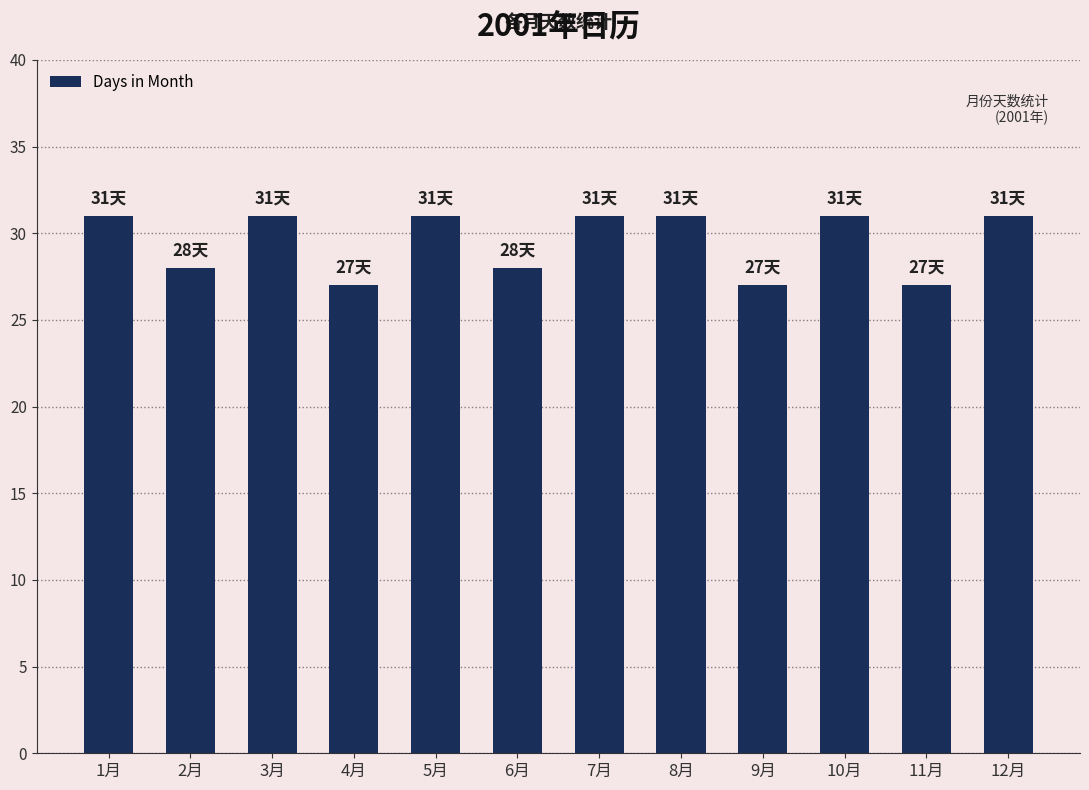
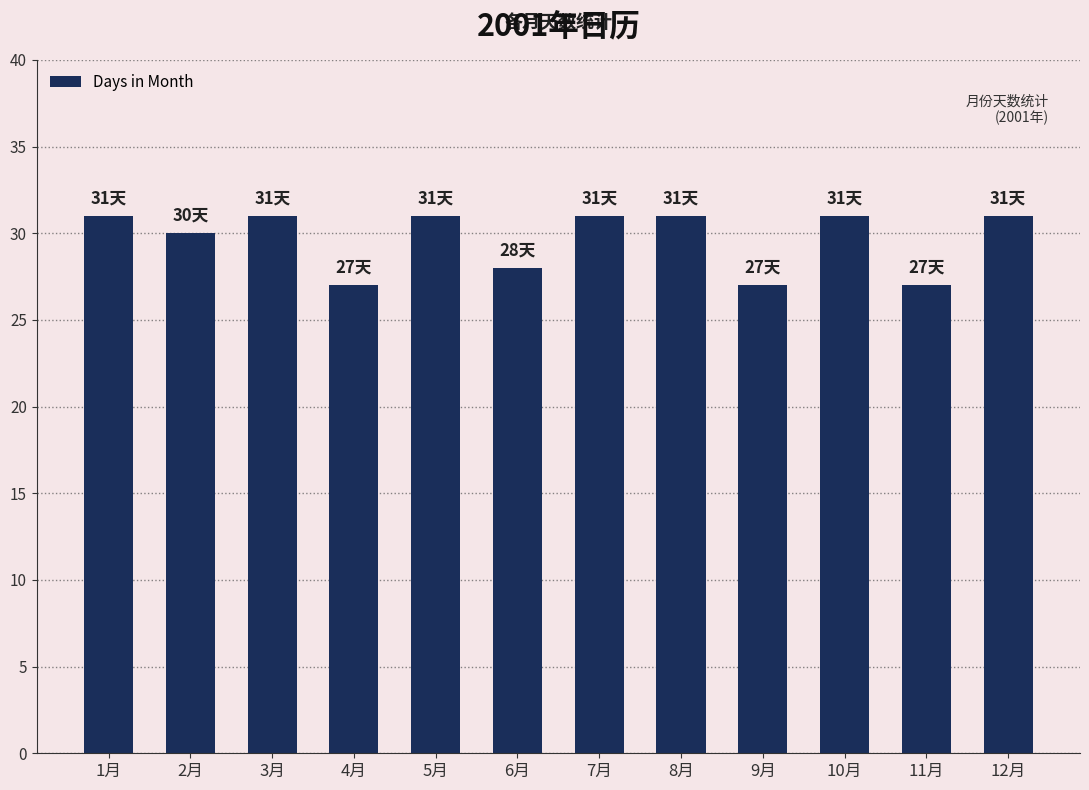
  {
    "1月": "31天",
-   "2月": "28天",
+   "2月": "30天",
    "3月": "31天",
    "4月": "27天",
    "5月": "31天",
    "6月": "28天",
    "7月": "31天",
    "8月": "31天",
    "9月": "27天",
    "10月": "31天",
    "11月": "27天",
    "12月": "31天"
  }
